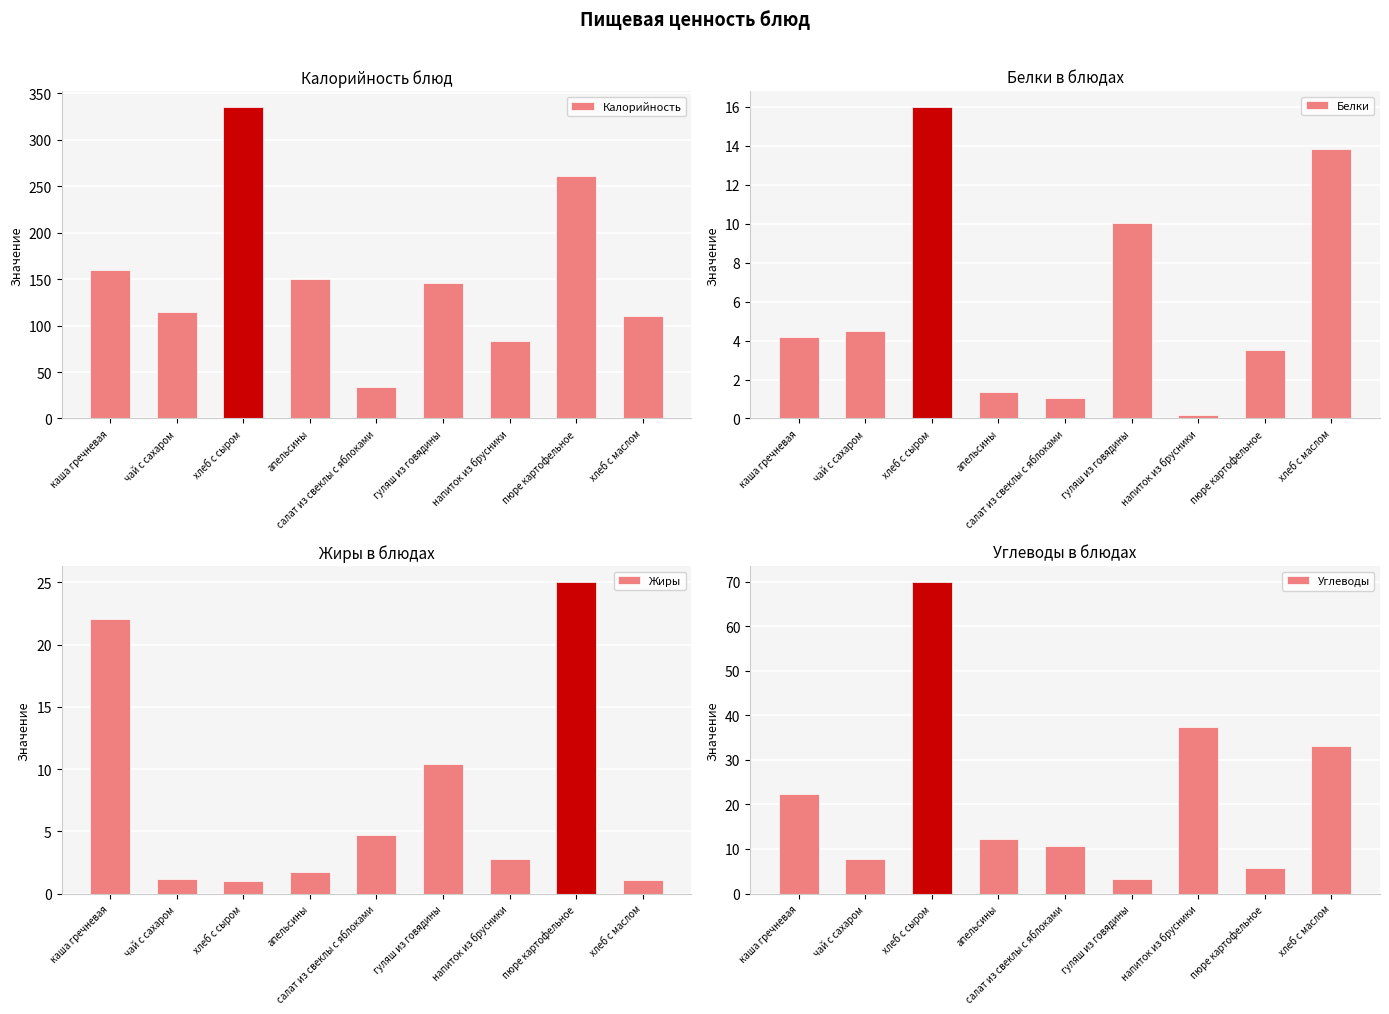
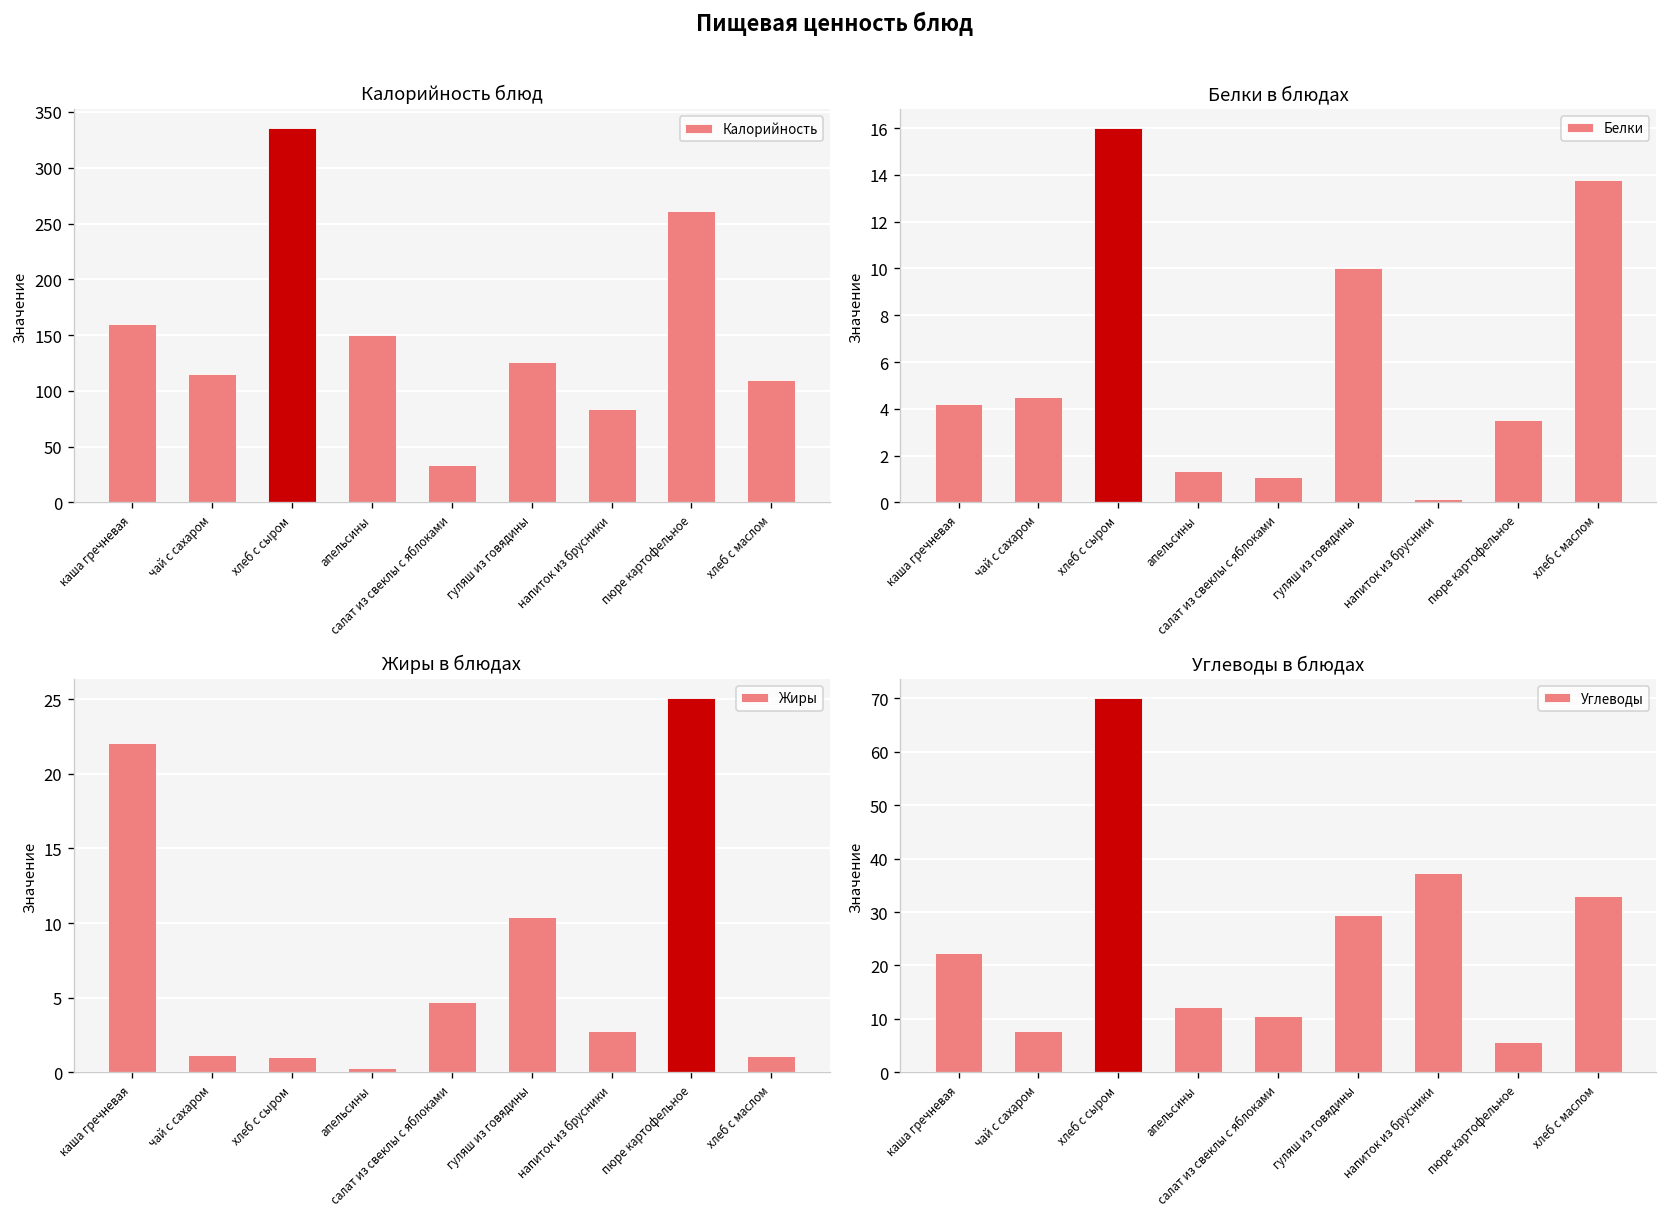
  {
    "Калорийность блюд": {
      "каша гречневая": 160,
      "чай с сахаром": 110,
      "хлеб с сыром": 340,
      "апельсины": 150,
      "салат из свеклы с яблоками": 30,
-     "гуляш из говядины": 150,
+     "гуляш из говядины": 130,
      "напиток из брусники": 80,
      "пюре картофельное": 260,
      "хлеб с маслом": 110
    },
    "Белки в блюдах": {
      "каша гречневая": 4.2,
      "чай с сахаром": 4.5,
      "хлеб с сыром": 16.0,
      "апельсины": 1.4,
      "салат из свеклы с яблоками": 1.1,
      "гуляш из говядины": 10.0,
      "напиток из брусники": 0.2,
      "пюре картофельное": 3.5,
      "хлеб с маслом": 13.8
    },
    "Жиры в блюдах": {
      "каша гречневая": 22.1,
      "чай с сахаром": 1.1,
      "хлеб с сыром": 1.0,
-     "апельсины": 1.7,
+     "апельсины": 0.3,
      "салат из свеклы с яблоками": 4.7,
      "гуляш из говядины": 10.4,
      "напиток из брусники": 2.8,
      "пюре картофельное": 25.1,
      "хлеб с маслом": 1.1
    },
    "Углеводы в блюдах": {
      "каша гречневая": 22,
      "чай с сахаром": 8,
      "хлеб с сыром": 70,
      "апельсины": 12,
      "салат из свеклы с яблоками": 11,
-     "гуляш из говядины": 3,
+     "гуляш из говядины": 30,
      "напиток из брусники": 37,
      "пюре картофельное": 6,
      "хлеб с маслом": 33
    }
  }
